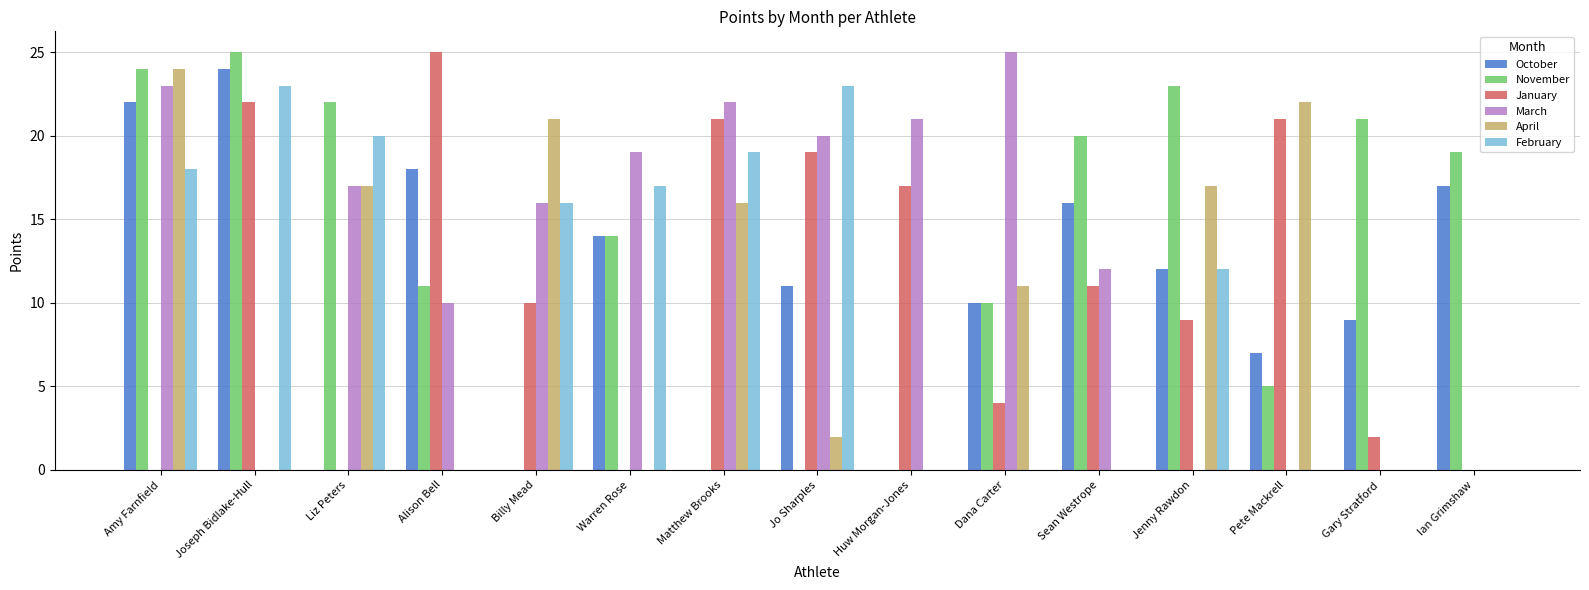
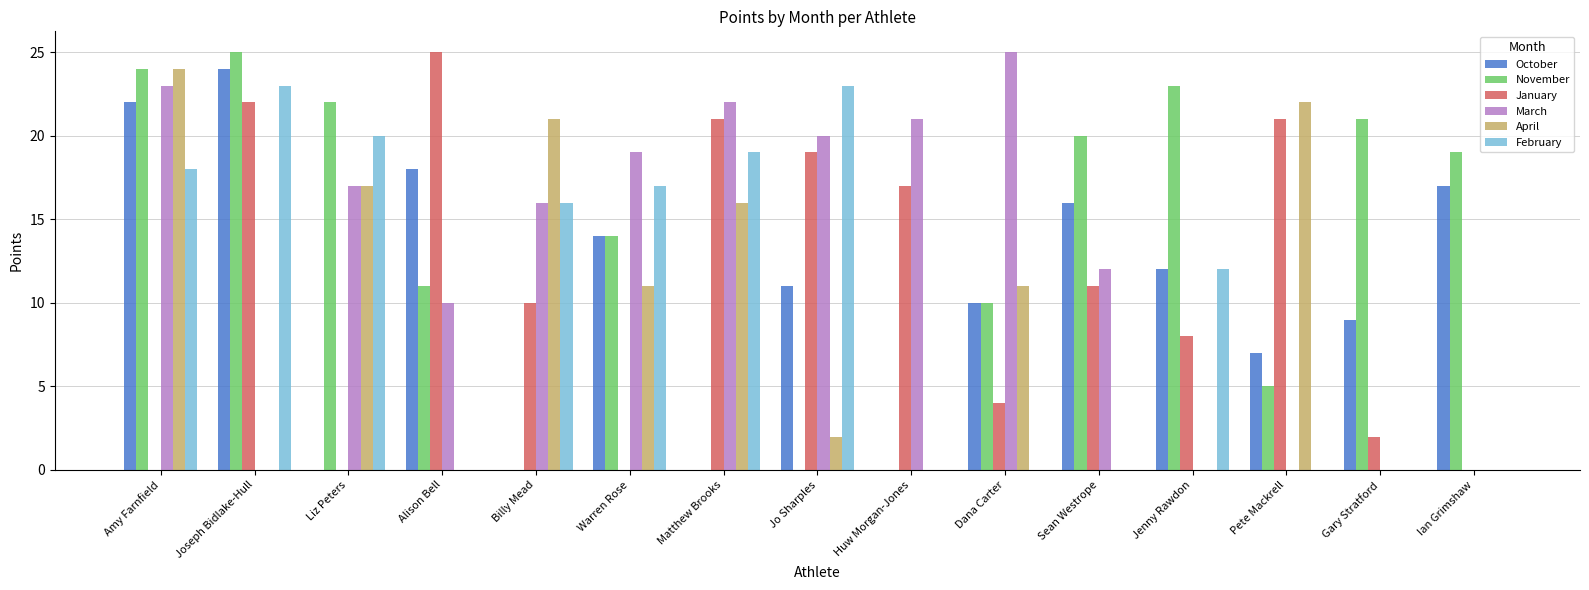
  {
    "October": {
      "Amy Farnfield": 22,
      "Joseph Bidlake-Hull": 24,
      "Liz Peters": 0,
      "Alison Bell": 18,
      "Billy Mead": 0,
      "Warren Rose": 14,
      "Matthew Brooks": 0,
      "Jo Sharples": 11,
      "Huw Morgan-Jones": 0,
      "Dana Carter": 10,
      "Sean Westrope": 16,
      "Jenny Rawdon": 12,
      "Pete Mackrell": 7,
      "Gary Stratford": 9,
      "Ian Grimshaw": 17
    },
    "November": {
      "Amy Farnfield": 24,
      "Joseph Bidlake-Hull": 25,
      "Liz Peters": 22,
      "Alison Bell": 11,
      "Billy Mead": 0,
      "Warren Rose": 14,
      "Matthew Brooks": 0,
      "Jo Sharples": 0,
      "Huw Morgan-Jones": 0,
      "Dana Carter": 10,
      "Sean Westrope": 20,
      "Jenny Rawdon": 23,
      "Pete Mackrell": 5,
      "Gary Stratford": 21,
      "Ian Grimshaw": 19
    },
    "January": {
      "Amy Farnfield": 0,
      "Joseph Bidlake-Hull": 22,
      "Liz Peters": 0,
      "Alison Bell": 25,
      "Billy Mead": 10,
      "Warren Rose": 0,
      "Matthew Brooks": 21,
      "Jo Sharples": 19,
      "Huw Morgan-Jones": 17,
      "Dana Carter": 4,
      "Sean Westrope": 11,
-     "Jenny Rawdon": 9,
+     "Jenny Rawdon": 8,
      "Pete Mackrell": 21,
      "Gary Stratford": 2,
      "Ian Grimshaw": 0
    },
    "March": {
      "Amy Farnfield": 23,
      "Joseph Bidlake-Hull": 0,
      "Liz Peters": 17,
      "Alison Bell": 10,
      "Billy Mead": 16,
      "Warren Rose": 19,
      "Matthew Brooks": 22,
      "Jo Sharples": 20,
      "Huw Morgan-Jones": 21,
      "Dana Carter": 25,
      "Sean Westrope": 12,
      "Jenny Rawdon": 0,
      "Pete Mackrell": 0,
      "Gary Stratford": 0,
      "Ian Grimshaw": 0
    },
    "April": {
      "Amy Farnfield": 24,
      "Joseph Bidlake-Hull": 0,
      "Liz Peters": 17,
      "Alison Bell": 0,
      "Billy Mead": 21,
-     "Warren Rose": 0,
+     "Warren Rose": 11,
      "Matthew Brooks": 16,
      "Jo Sharples": 2,
      "Huw Morgan-Jones": 0,
      "Dana Carter": 11,
      "Sean Westrope": 0,
-     "Jenny Rawdon": 17,
+     "Jenny Rawdon": 0,
      "Pete Mackrell": 22,
      "Gary Stratford": 0,
      "Ian Grimshaw": 0
    },
    "February": {
      "Amy Farnfield": 18,
      "Joseph Bidlake-Hull": 23,
      "Liz Peters": 20,
      "Alison Bell": 0,
      "Billy Mead": 16,
      "Warren Rose": 17,
      "Matthew Brooks": 19,
      "Jo Sharples": 23,
      "Huw Morgan-Jones": 0,
      "Dana Carter": 0,
      "Sean Westrope": 0,
      "Jenny Rawdon": 12,
      "Pete Mackrell": 0,
      "Gary Stratford": 0,
      "Ian Grimshaw": 0
    }
  }
